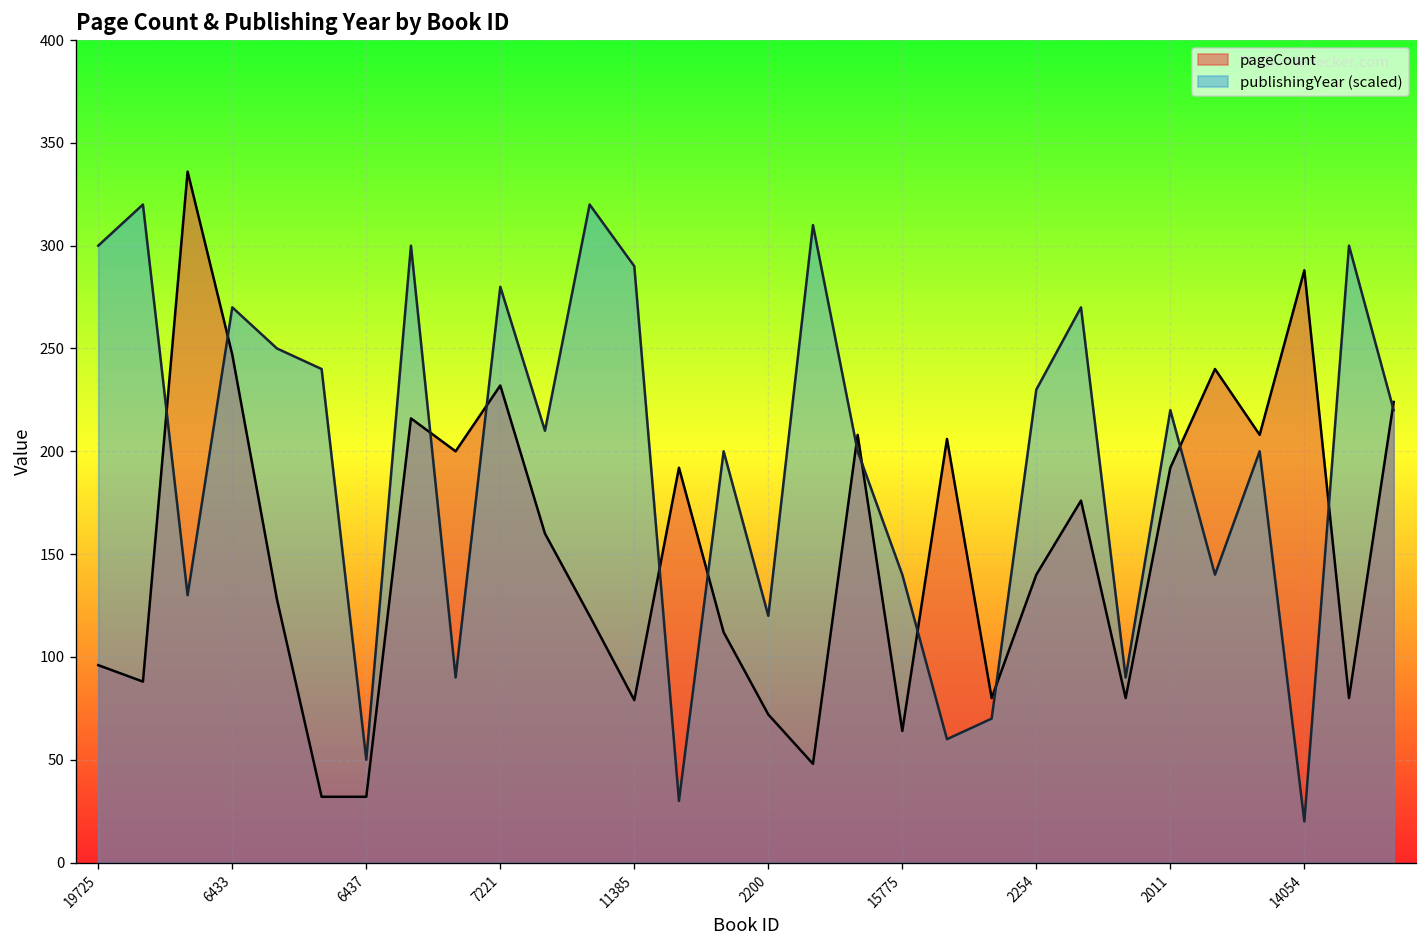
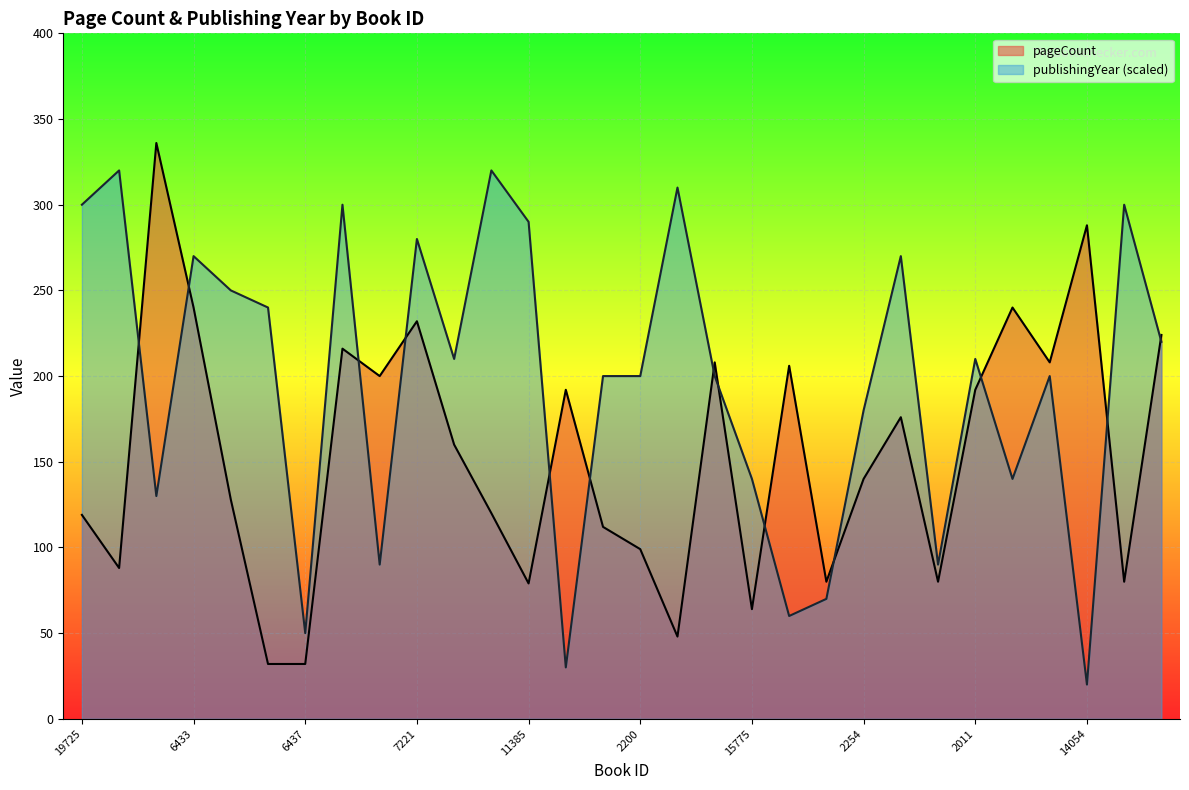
  {
    "pageCount": {
-     "19725": 96,
-     "6433": 247,
+     "19725": 119,
+     "6433": 240,
      "6437": 32,
      "7221": 232,
      "11385": 79,
-     "2200": 72,
+     "2200": 99,
      "15775": 64,
      "2254": 140,
      "2011": 192,
      "14054": 288
    },
    "publishingYear (scaled)": {
      "19725": 300,
      "6433": 270,
      "6437": 50,
      "7221": 280,
      "11385": 290,
-     "2200": 120,
+     "2200": 200,
      "15775": 140,
-     "2254": 230,
-     "2011": 220,
+     "2254": 180,
+     "2011": 210,
      "14054": 20
    }
  }
